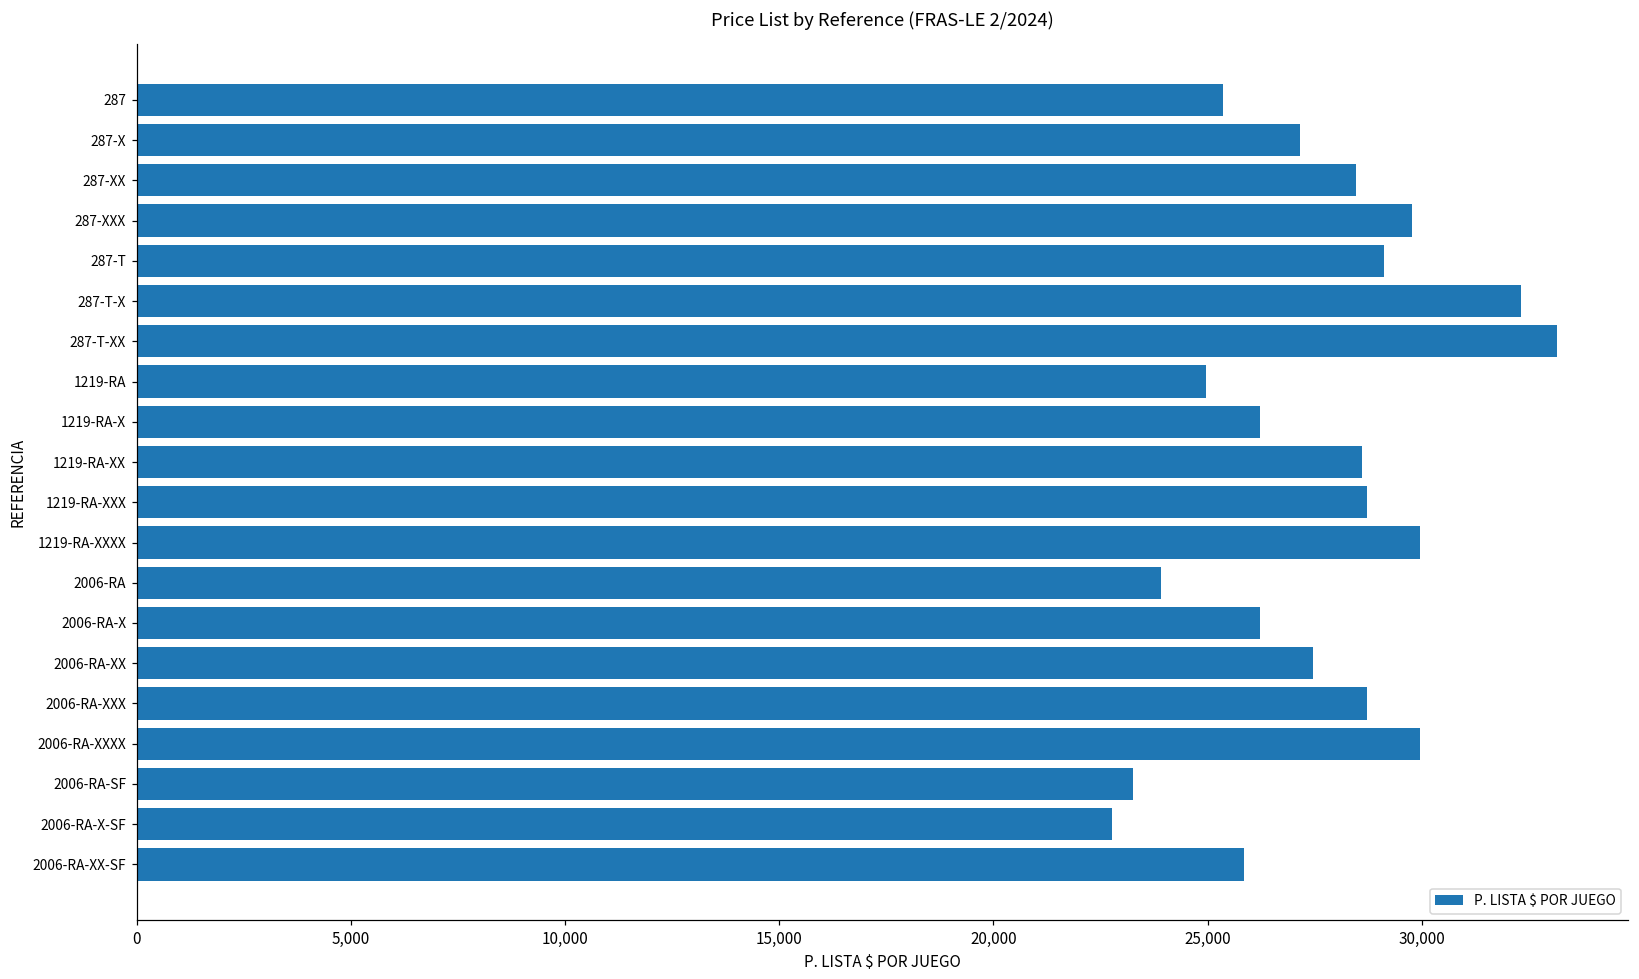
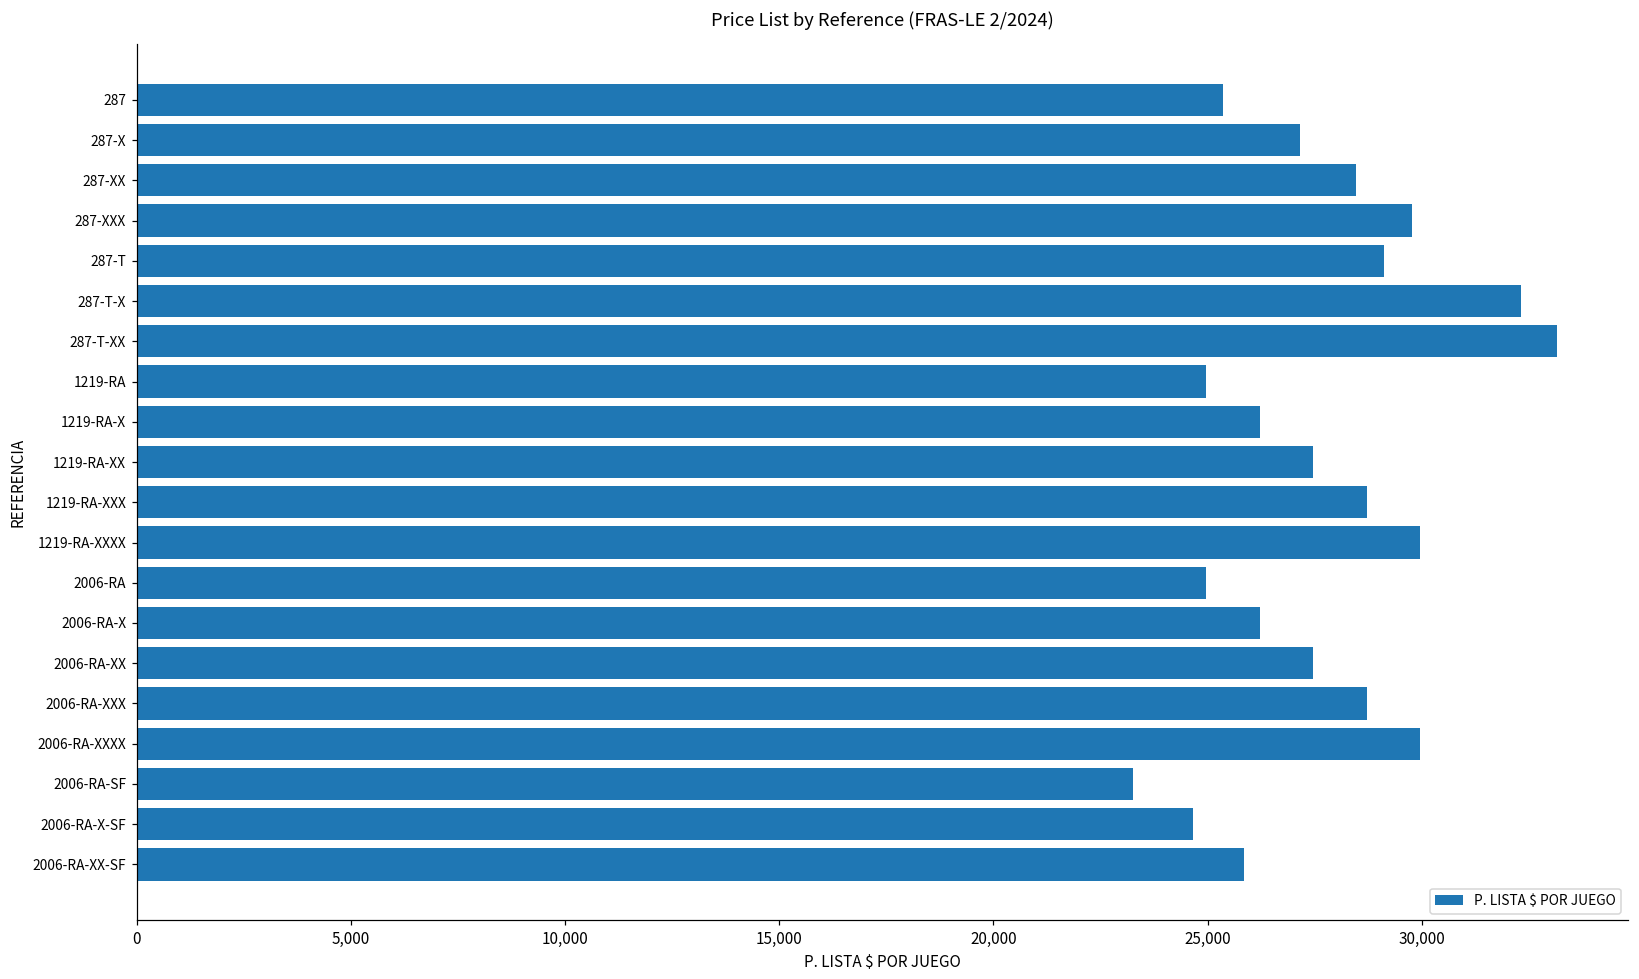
  {
    "287": "25,400",
    "287-X": "27,200",
    "287-XX": "28,500",
    "287-XXX": "29,800",
    "287-T": "29,100",
    "287-T-X": "32,300",
    "287-T-XX": "33,200",
    "1219-RA": "25,000",
    "1219-RA-X": "26,200",
-   "1219-RA-XX": "28,600",
+   "1219-RA-XX": "27,500",
    "1219-RA-XXX": "28,700",
    "1219-RA-XXXX": "30,000",
-   "2006-RA": "23,900",
+   "2006-RA": "25,000",
    "2006-RA-X": "26,200",
    "2006-RA-XX": "27,500",
    "2006-RA-XXX": "28,700",
    "2006-RA-XXXX": "30,000",
    "2006-RA-SF": "23,300",
-   "2006-RA-X-SF": "22,800",
+   "2006-RA-X-SF": "24,700",
    "2006-RA-XX-SF": "25,800"
  }
